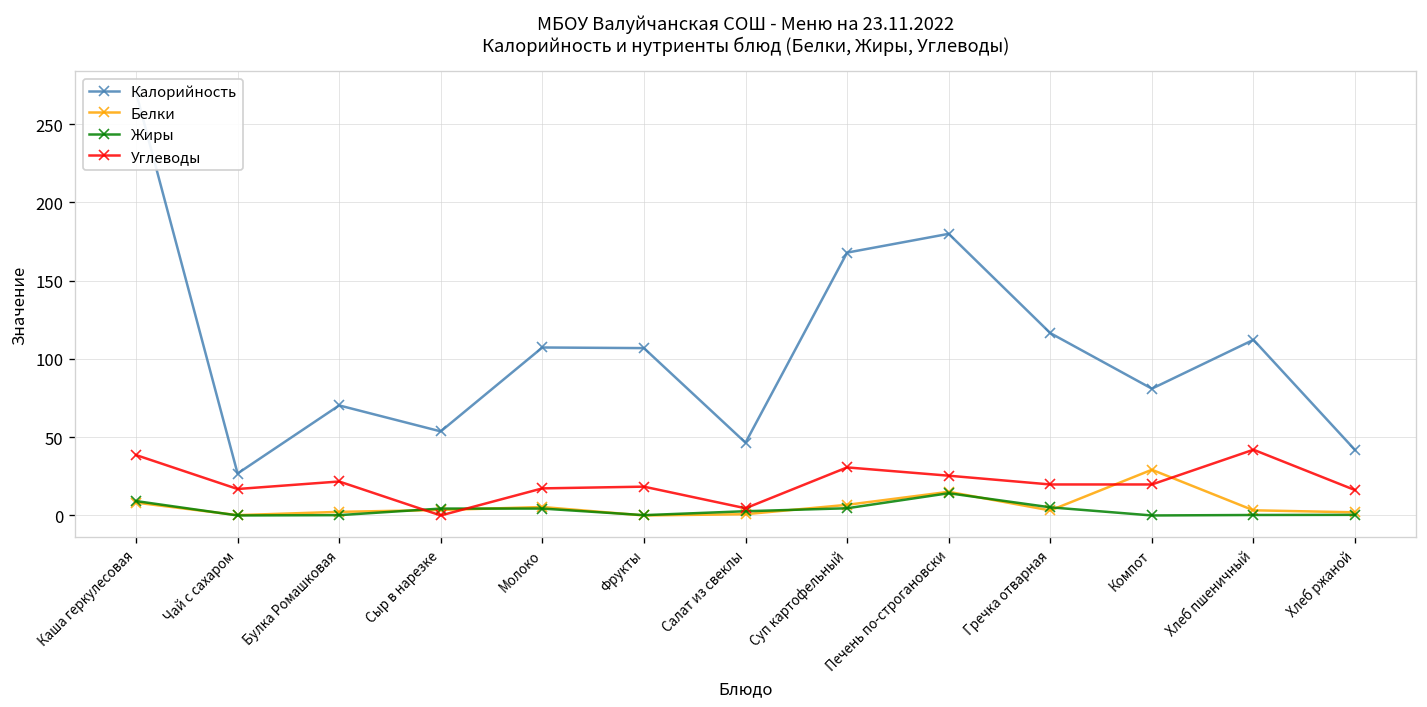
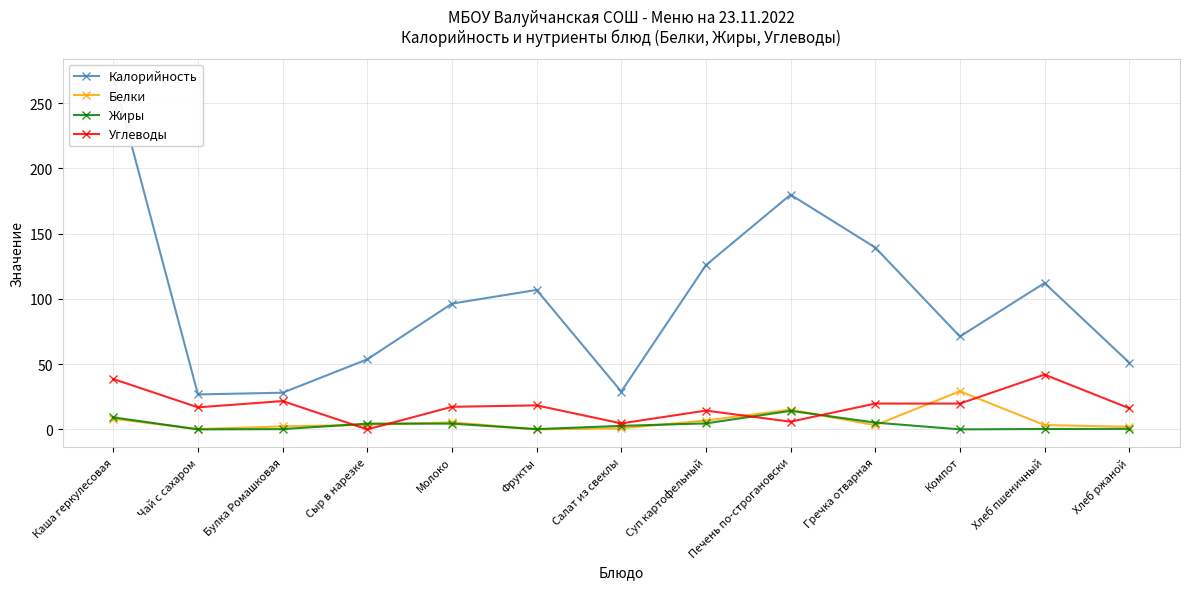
  {
    "Калорийность": {
      "Чай с сахаром": 27,
-     "Булка Ромашковая": 70,
+     "Булка Ромашковая": 28,
      "Сыр в нарезке": 54,
-     "Молоко": 107,
+     "Молоко": 96,
      "Фрукты": 107,
-     "Салат из свеклы": 47,
-     "Суп картофельный": 168,
+     "Салат из свеклы": 29,
+     "Суп картофельный": 126,
      "Печень по-строгановски": 180,
-     "Гречка отварная": 117,
-     "Компот": 81,
+     "Гречка отварная": 139,
+     "Компот": 71,
      "Хлеб пшеничный": 112,
-     "Хлеб ржаной": 42
+     "Хлеб ржаной": 51
    },
    "Белки": {
      "Булка Ромашковая": 2,
      "Суп картофельный": 7,
      "Гречка отварная": 3,
      "Компот": 29,
      "Хлеб пшеничный": 3
    },
    "Жиры": {
      "Булка Ромашковая": 0,
      "Суп картофельный": 5,
      "Гречка отварная": 5,
      "Компот": 0,
      "Хлеб пшеничный": 0
    },
    "Углеводы": {
      "Каша геркулесовая": 39,
      "Чай с сахаром": 17,
      "Булка Ромашковая": 22,
      "Сыр в нарезке": 0,
      "Молоко": 17,
      "Фрукты": 18,
-     "Суп картофельный": 31,
-     "Печень по-строгановски": 25,
+     "Суп картофельный": 14,
+     "Печень по-строгановски": 6,
      "Гречка отварная": 20,
      "Компот": 20,
      "Хлеб пшеничный": 42,
      "Хлеб ржаной": 16
    }
  }
